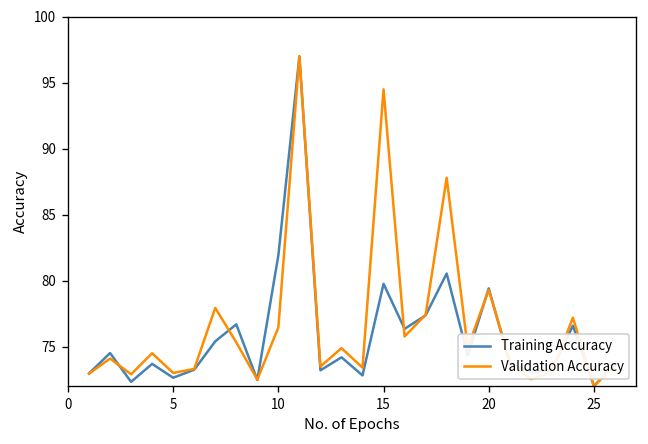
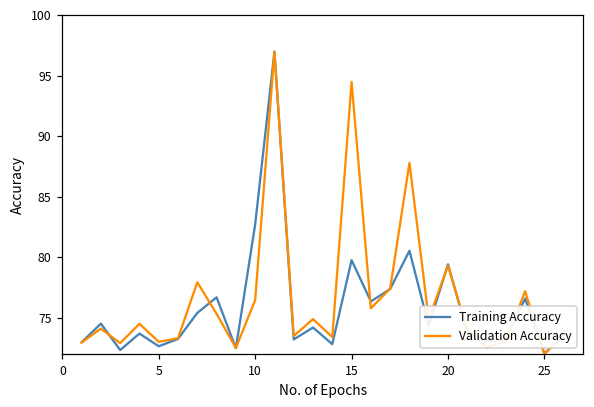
  {
    "Training Accuracy": {
      "5": 72.6,
-     "10": 81.9,
+     "10": 82.7,
      "15": 79.8
    },
    "Validation Accuracy": {
      "5": 73.0,
      "10": 76.5,
      "15": 94.5
    }
  }
